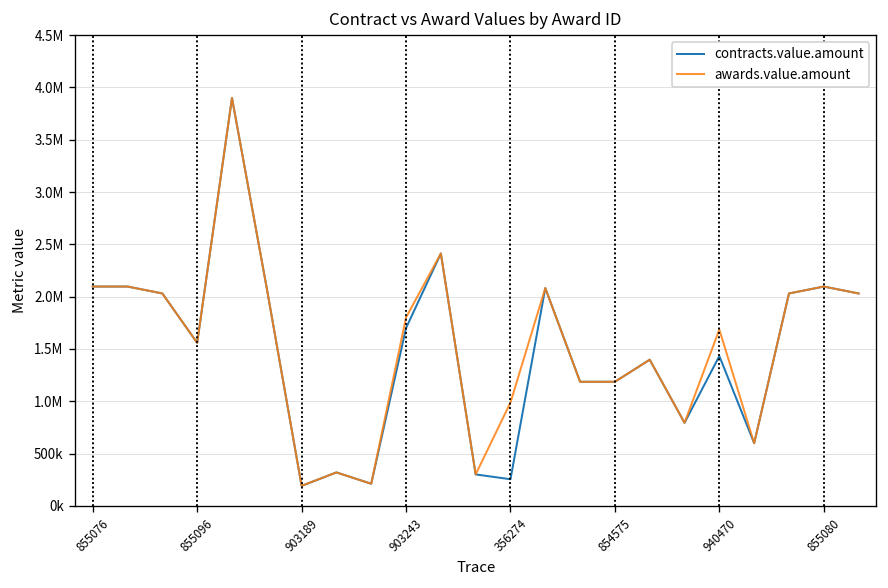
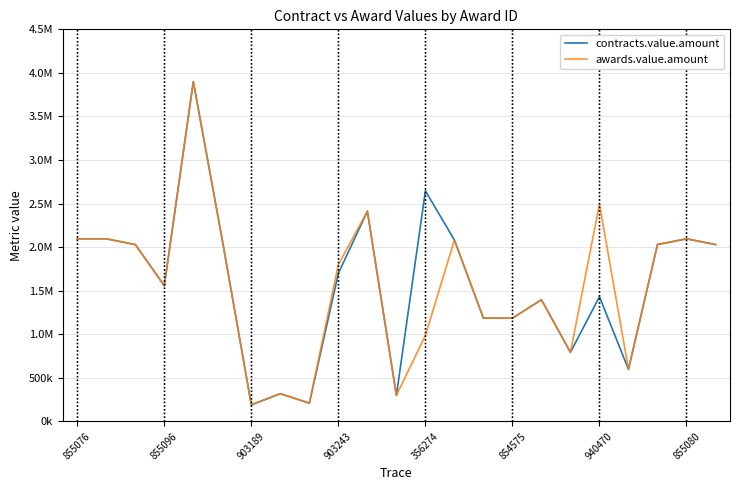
  {
    "contracts.value.amount": {
      "903243": 1700000,
-     "356274": 300000,
+     "356274": 2600000,
      "940470": 1400000
    },
    "awards.value.amount": {
      "903243": 1800000,
      "356274": 1000000,
-     "940470": 1700000
+     "940470": 2500000
    }
  }
